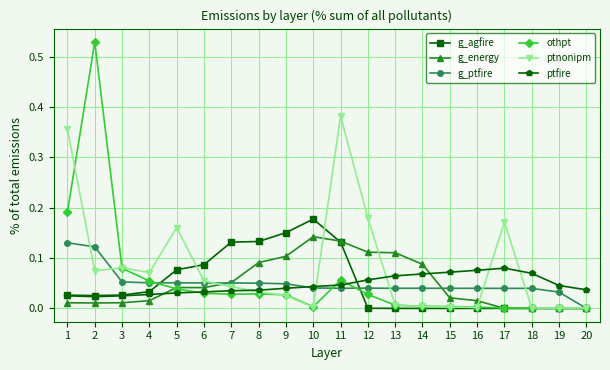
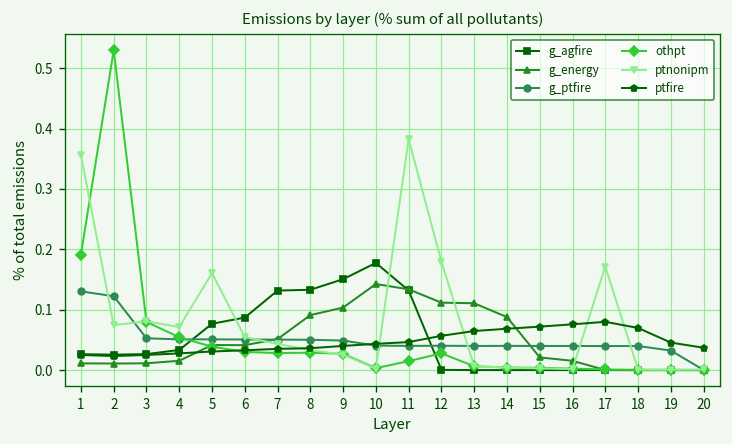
  {
    "othpt": {
      "1": 0.19,
      "2": 0.53,
      "7": 0.03,
-     "11": 0.06,
+     "11": 0.01,
      "12": 0.03
    },
    "ptnonipm": {
      "1": 0.36,
      "2": 0.07,
      "4": 0.07,
      "5": 0.16,
      "7": 0.04,
      "11": 0.38,
      "12": 0.18,
      "17": 0.17
    }
  }
